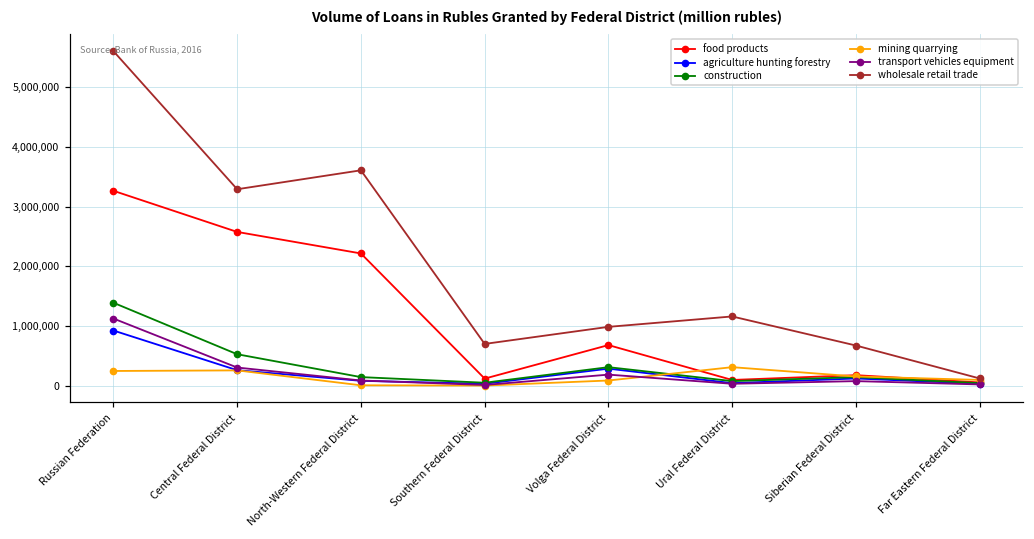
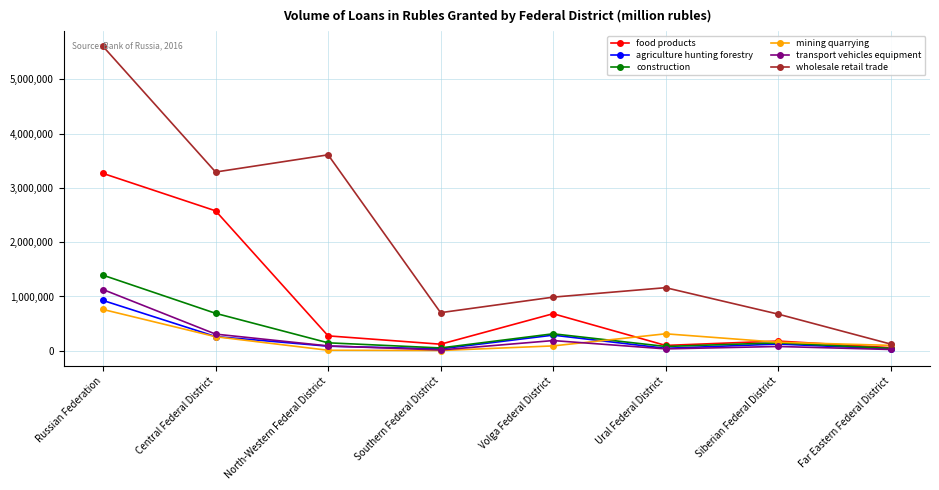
  {
    "food products": {
      "Russian Federation": "3,300,000",
      "Central Federal District": "2,600,000",
-     "North-Western Federal District": "2,200,000",
+     "North-Western Federal District": "300,000",
      "Southern Federal District": "100,000",
      "Volga Federal District": "700,000"
    },
    "agriculture hunting forestry": {
      "Russian Federation": "900,000"
    },
    "construction": {
      "Russian Federation": "1,400,000",
-     "Central Federal District": "500,000",
+     "Central Federal District": "700,000",
      "North-Western Federal District": "100,000"
    },
    "mining quarrying": {
-     "Russian Federation": "200,000",
+     "Russian Federation": "800,000",
      "North-Western Federal District": "0",
      "Volga Federal District": "100,000",
      "Ural Federal District": "300,000"
    },
    "transport vehicles equipment": {
      "Russian Federation": "1,100,000",
      "Volga Federal District": "200,000"
    },
    "wholesale retail trade": {
      "Central Federal District": "3,300,000",
      "North-Western Federal District": "3,600,000",
      "Southern Federal District": "700,000",
      "Volga Federal District": "1,000,000",
      "Ural Federal District": "1,200,000",
      "Siberian Federal District": "700,000"
    }
  }
